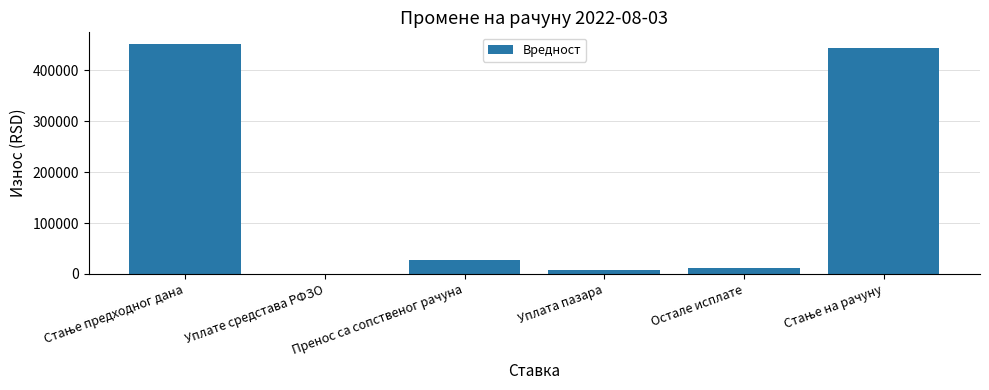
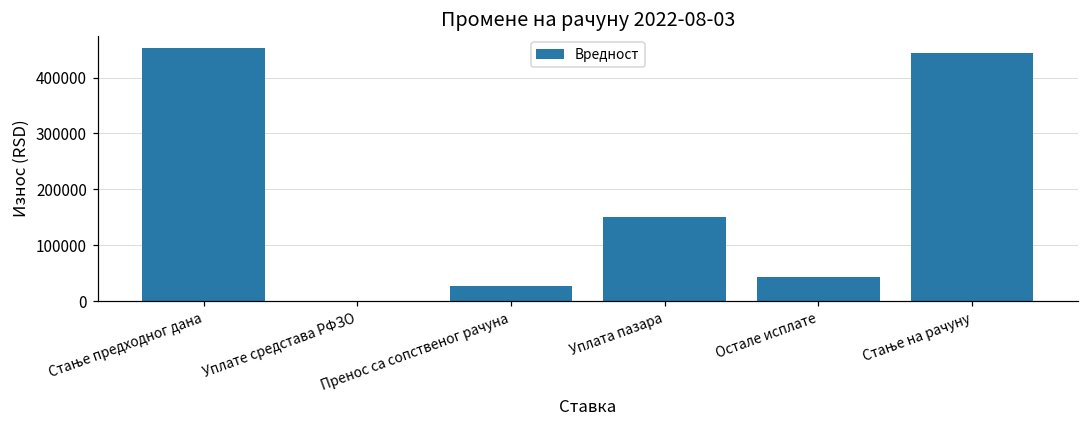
  {
    "Стање предходног дана": 450000,
    "Уплате средстава РФЗО": 0,
    "Пренос са сопственог рачуна": 30000,
-   "Уплата пазара": 10000,
-   "Остале исплате": 10000,
+   "Уплата пазара": 150000,
+   "Остале исплате": 40000,
    "Стање на рачуну": 440000
  }
